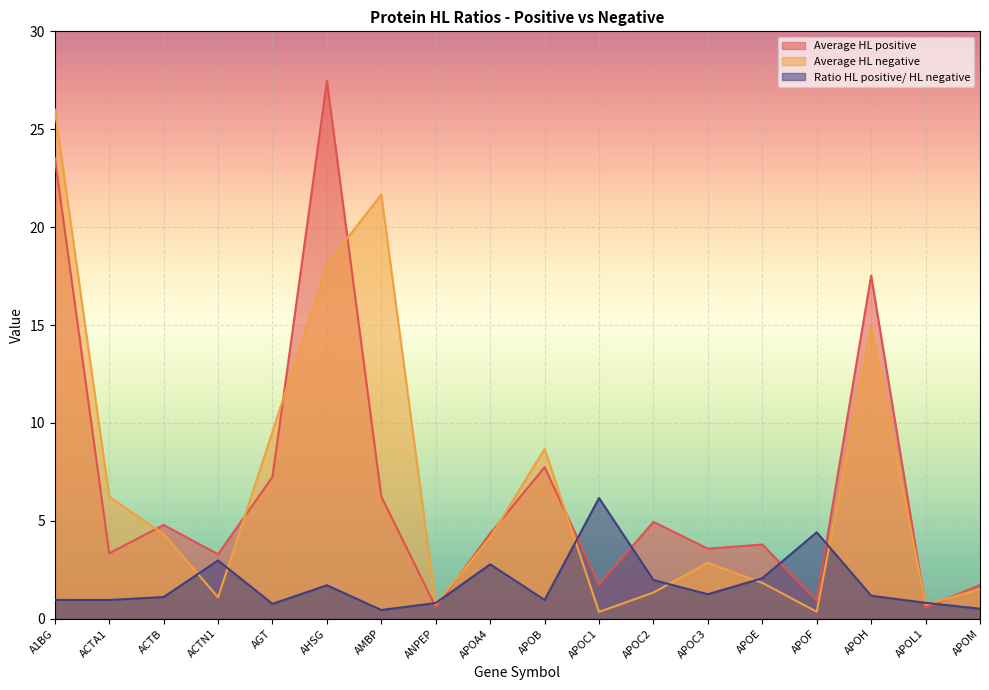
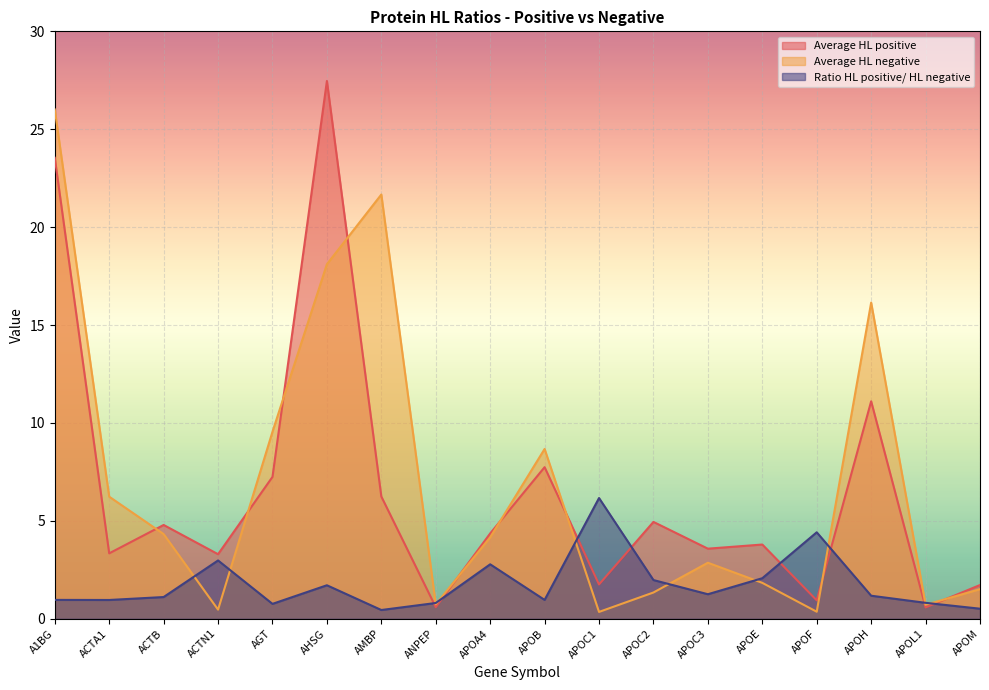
  {
    "Average HL positive": {
      "A1BG": 23.5,
      "ACTA1": 3.3,
      "ACTB": 4.8,
      "ACTN1": 3.3,
      "AGT": 7.2,
      "AHSG": 27.5,
      "AMBP": 6.2,
      "ANPEP": 0.6,
      "APOA4": 4.4,
      "APOB": 7.7,
      "APOC1": 1.8,
      "APOC2": 4.9,
      "APOC3": 3.6,
      "APOE": 3.8,
      "APOF": 0.9,
-     "APOH": 17.5,
+     "APOH": 11.1,
      "APOL1": 0.6,
      "APOM": 1.7
    },
    "Average HL negative": {
      "A1BG": 26.0,
      "ACTA1": 6.2,
      "ACTB": 4.3,
-     "ACTN1": 1.1,
+     "ACTN1": 0.5,
      "AGT": 9.5,
      "AHSG": 18.1,
      "AMBP": 21.7,
      "APOA4": 4.2,
      "APOB": 8.7,
      "APOC1": 0.3,
      "APOC2": 1.3,
      "APOC3": 2.9,
      "APOE": 1.8,
      "APOF": 0.4,
-     "APOH": 14.9,
+     "APOH": 16.1,
      "APOM": 1.5
    },
    "Ratio HL positive/ HL negative": {
      "A1BG": 1.0,
      "ACTA1": 1.0,
      "ACTB": 1.1,
      "ACTN1": 3.0,
      "AGT": 0.8,
      "AHSG": 1.7,
      "AMBP": 0.4,
      "APOA4": 2.8,
      "APOB": 1.0,
      "APOC1": 6.2,
      "APOC2": 2.0,
      "APOC3": 1.3,
      "APOE": 2.1,
      "APOF": 4.4,
      "APOH": 1.2,
      "APOM": 0.5
    }
  }
